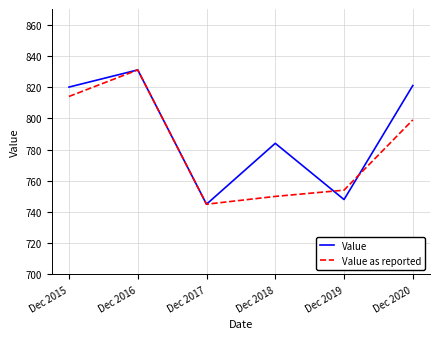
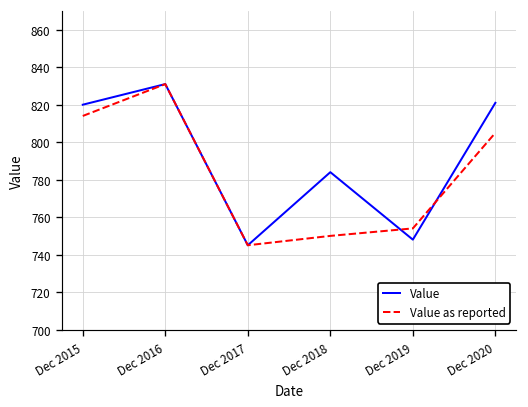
  {
    "Value": {
      "Dec 2015": 820,
      "Dec 2018": 784,
      "Dec 2019": 748,
      "Dec 2020": 821
    },
    "Value as reported": {
      "Dec 2015": 814,
      "Dec 2018": 750,
      "Dec 2019": 754,
-     "Dec 2020": 799
+     "Dec 2020": 805
    }
  }
